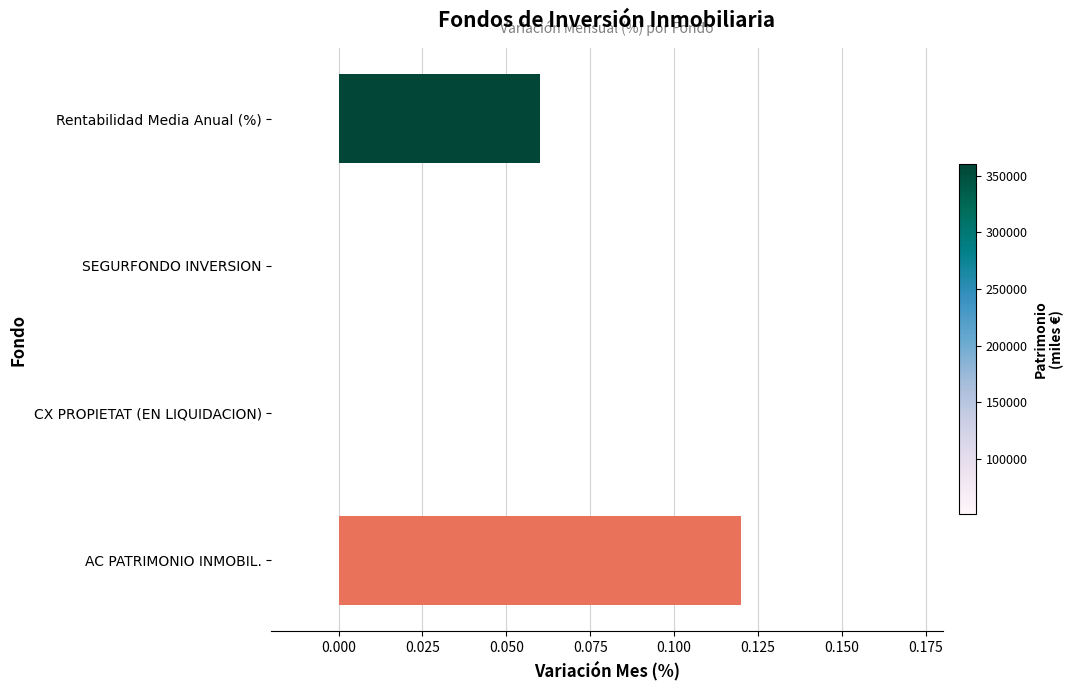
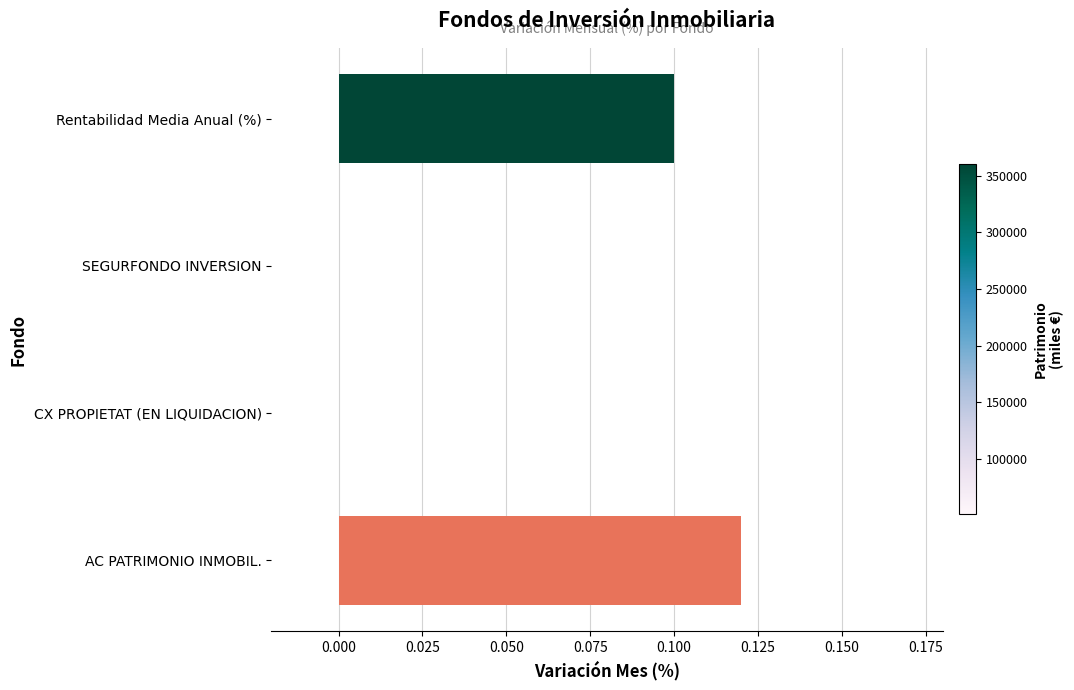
  {
-   "Rentabilidad Media Anual (%)": 0.06,
+   "Rentabilidad Media Anual (%)": 0.10,
    "SEGURFONDO INVERSION": 0.00,
    "CX PROPIETAT (EN LIQUIDACION)": 0.00,
    "AC PATRIMONIO INMOBIL.": 0.12
  }
